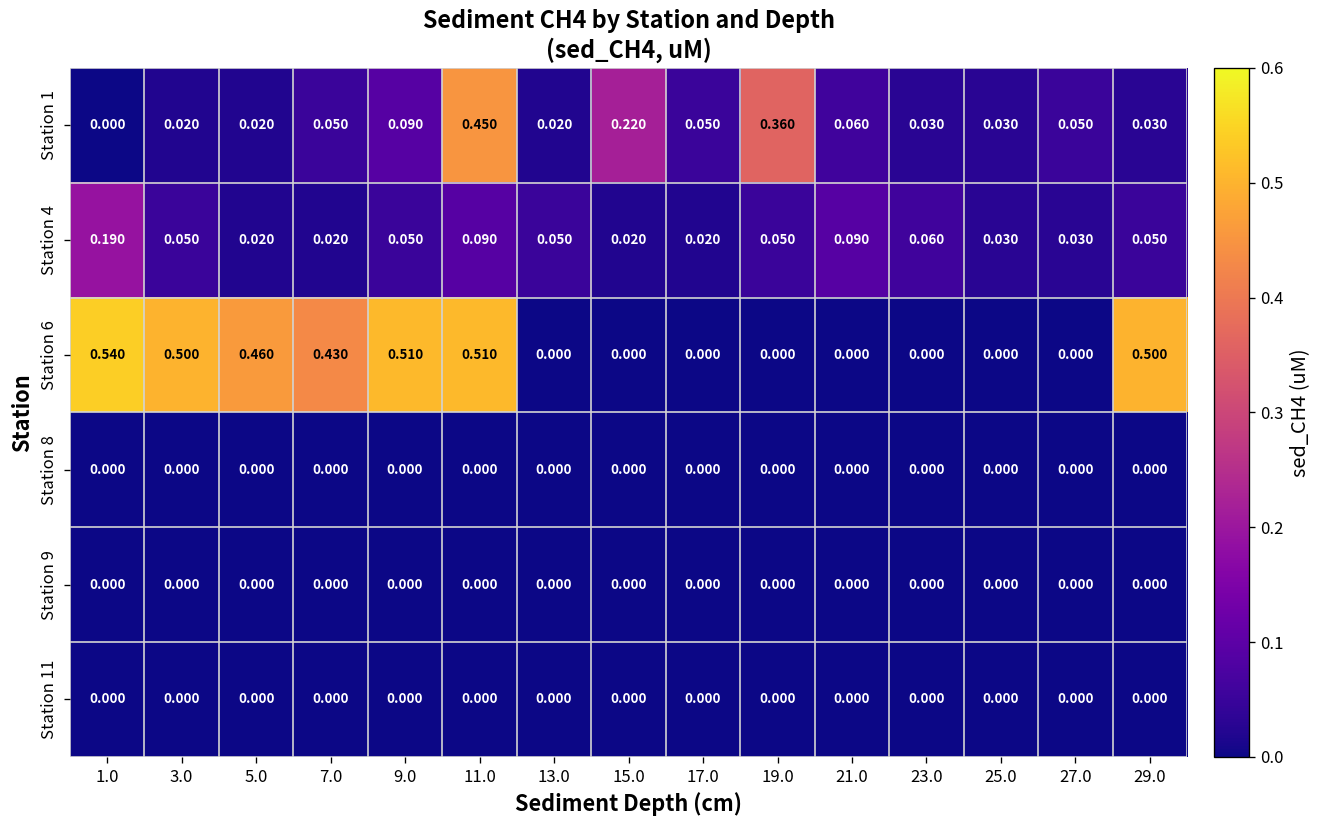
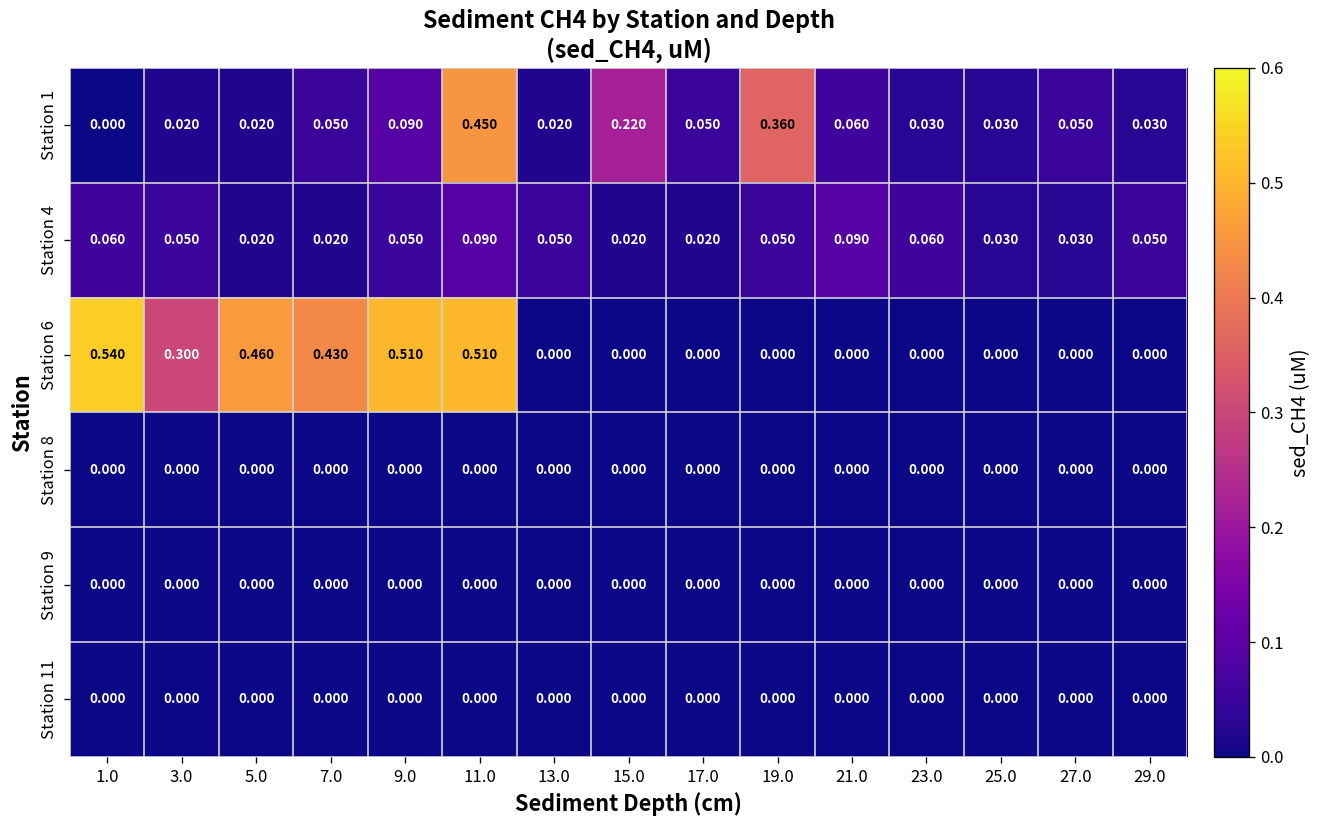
  {
    "Station 1": {
      "1.0": 0.000,
      "3.0": 0.020,
      "5.0": 0.020,
      "7.0": 0.050,
      "9.0": 0.090,
      "11.0": 0.450,
      "13.0": 0.020,
      "15.0": 0.220,
      "17.0": 0.050,
      "19.0": 0.360,
      "21.0": 0.060,
      "23.0": 0.030,
      "25.0": 0.030,
      "27.0": 0.050,
      "29.0": 0.030
    },
    "Station 4": {
-     "1.0": 0.190,
+     "1.0": 0.060,
      "3.0": 0.050,
      "5.0": 0.020,
      "7.0": 0.020,
      "9.0": 0.050,
      "11.0": 0.090,
      "13.0": 0.050,
      "15.0": 0.020,
      "17.0": 0.020,
      "19.0": 0.050,
      "21.0": 0.090,
      "23.0": 0.060,
      "25.0": 0.030,
      "27.0": 0.030,
      "29.0": 0.050
    },
    "Station 6": {
      "1.0": 0.540,
-     "3.0": 0.500,
+     "3.0": 0.300,
      "5.0": 0.460,
      "7.0": 0.430,
      "9.0": 0.510,
      "11.0": 0.510,
      "13.0": 0.000,
      "15.0": 0.000,
      "17.0": 0.000,
      "19.0": 0.000,
      "21.0": 0.000,
      "23.0": 0.000,
      "25.0": 0.000,
      "27.0": 0.000,
-     "29.0": 0.500
+     "29.0": 0.000
    },
    "Station 8": {
      "1.0": 0.000,
      "3.0": 0.000,
      "5.0": 0.000,
      "7.0": 0.000,
      "9.0": 0.000,
      "11.0": 0.000,
      "13.0": 0.000,
      "15.0": 0.000,
      "17.0": 0.000,
      "19.0": 0.000,
      "21.0": 0.000,
      "23.0": 0.000,
      "25.0": 0.000,
      "27.0": 0.000,
      "29.0": 0.000
    },
    "Station 9": {
      "1.0": 0.000,
      "3.0": 0.000,
      "5.0": 0.000,
      "7.0": 0.000,
      "9.0": 0.000,
      "11.0": 0.000,
      "13.0": 0.000,
      "15.0": 0.000,
      "17.0": 0.000,
      "19.0": 0.000,
      "21.0": 0.000,
      "23.0": 0.000,
      "25.0": 0.000,
      "27.0": 0.000,
      "29.0": 0.000
    },
    "Station 11": {
      "1.0": 0.000,
      "3.0": 0.000,
      "5.0": 0.000,
      "7.0": 0.000,
      "9.0": 0.000,
      "11.0": 0.000,
      "13.0": 0.000,
      "15.0": 0.000,
      "17.0": 0.000,
      "19.0": 0.000,
      "21.0": 0.000,
      "23.0": 0.000,
      "25.0": 0.000,
      "27.0": 0.000,
      "29.0": 0.000
    }
  }
